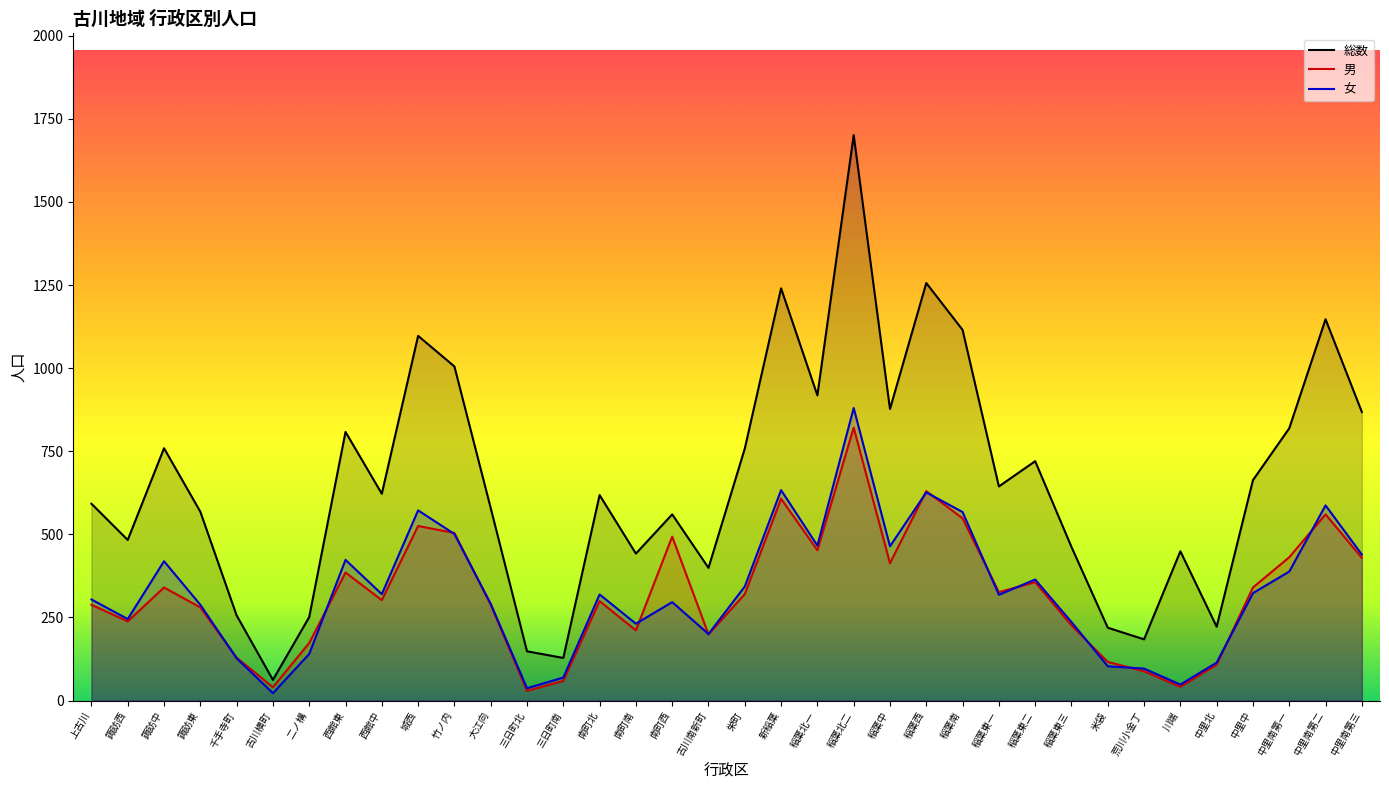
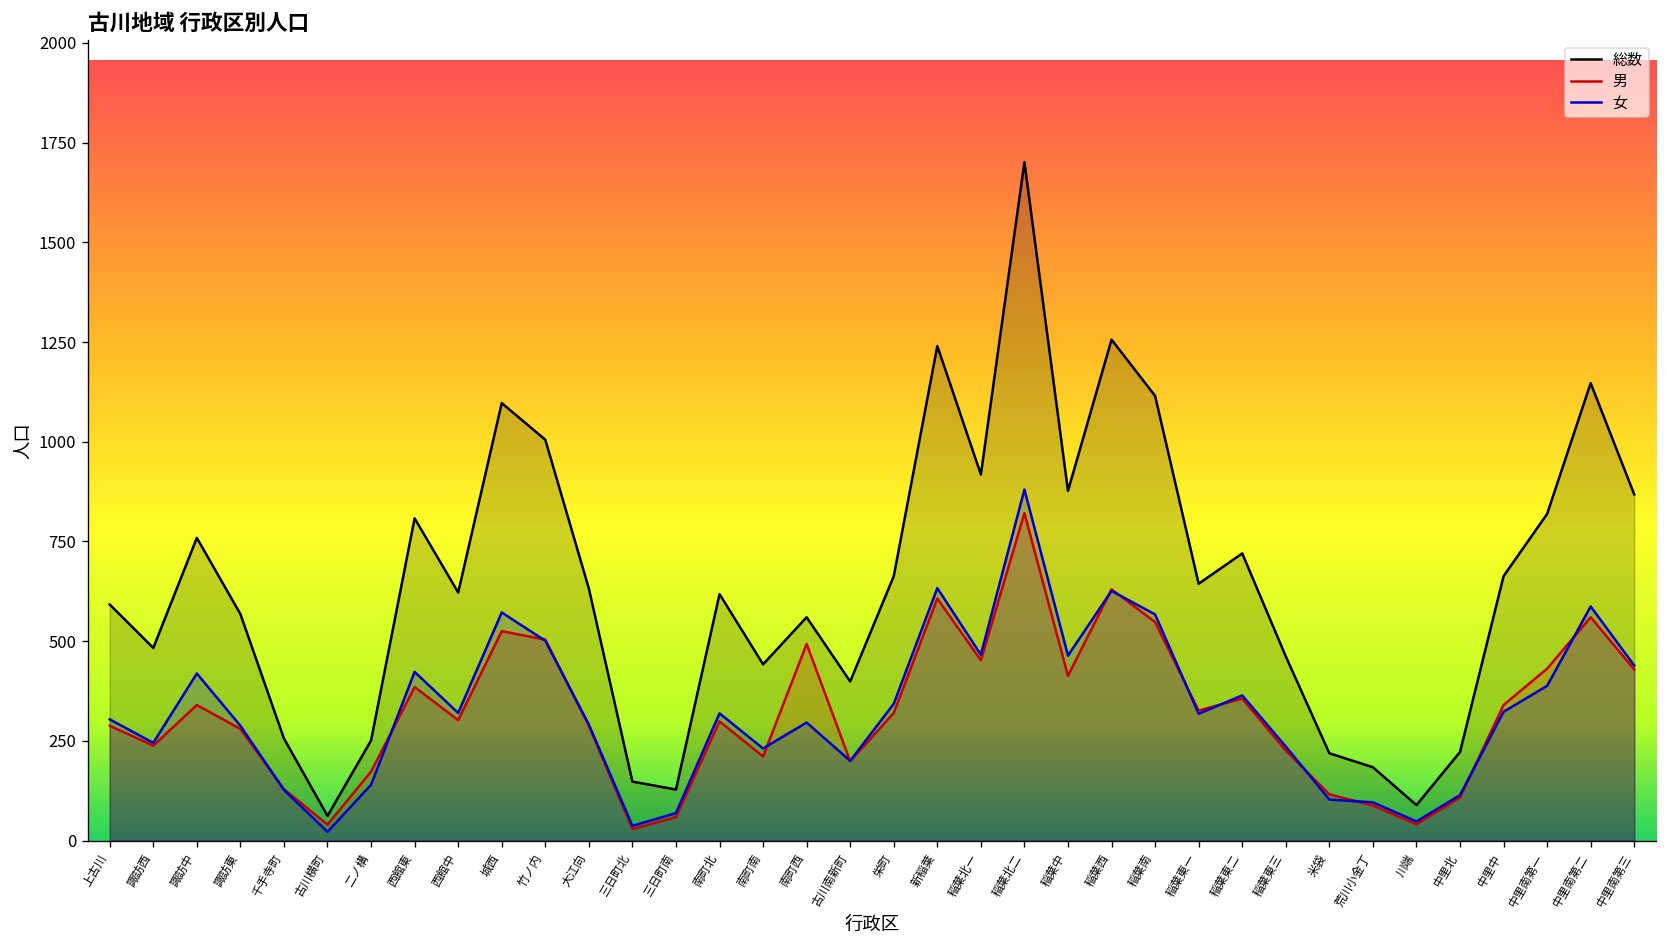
  {
    "総数": {
      "上古川": 590,
      "諏訪西": 480,
      "諏訪中": 760,
      "諏訪東": 570,
      "千手寺町": 260,
      "古川横町": 60,
      "二ノ構": 250,
      "西館東": 810,
      "西館中": 620,
      "城西": 1100,
      "竹ノ内": 1010,
-     "大江向": 580,
+     "大江向": 630,
      "三日町北": 150,
      "三日町南": 130,
      "南町北": 620,
      "南町南": 440,
      "南町西": 560,
      "古川南新町": 400,
-     "栄町": 760,
+     "栄町": 660,
      "新稲葉": 1240,
      "稲葉北一": 920,
      "稲葉北二": 1700,
      "稲葉中": 880,
      "稲葉西": 1260,
      "稲葉南": 1120,
      "稲葉東一": 640,
      "稲葉東二": 720,
      "稲葉東三": 460,
      "米袋": 220,
      "荒川小金丁": 180,
-     "川端": 450,
+     "川端": 90,
      "中里北": 220,
      "中里中": 660,
      "中里南第一": 820,
      "中里南第二": 1150,
      "中里南第三": 870
    },
    "男": {
      "上古川": 290,
      "諏訪中": 340,
      "諏訪東": 280,
      "古川横町": 40,
      "二ノ構": 170,
      "西館東": 390,
      "西館中": 300,
      "城西": 530,
      "三日町北": 30,
      "三日町南": 60,
      "南町北": 300,
      "南町南": 210,
      "南町西": 490,
      "栄町": 320,
      "新稲葉": 610,
      "稲葉北一": 450,
      "稲葉北二": 820,
      "稲葉中": 410,
      "稲葉南": 550,
      "稲葉東一": 330,
      "稲葉東二": 360,
      "稲葉東三": 230,
      "米袋": 120,
      "荒川小金丁": 90,
      "中里中": 340,
      "中里南第一": 430,
      "中里南第二": 560,
      "中里南第三": 430
    },
    "女": {
      "上古川": 300,
      "諏訪中": 420,
      "諏訪東": 290,
      "古川横町": 20,
      "二ノ構": 140,
      "西館東": 420,
      "西館中": 320,
      "城西": 570,
      "三日町北": 40,
      "三日町南": 70,
      "南町北": 320,
      "南町南": 230,
      "南町西": 300,
      "栄町": 340,
      "新稲葉": 630,
      "稲葉北一": 470,
      "稲葉北二": 880,
      "稲葉中": 460,
      "稲葉南": 570,
      "稲葉東一": 320,
      "稲葉東二": 360,
      "稲葉東三": 240,
      "米袋": 100,
      "荒川小金丁": 100,
      "中里中": 320,
      "中里南第一": 390,
      "中里南第二": 590,
      "中里南第三": 440
    }
  }
